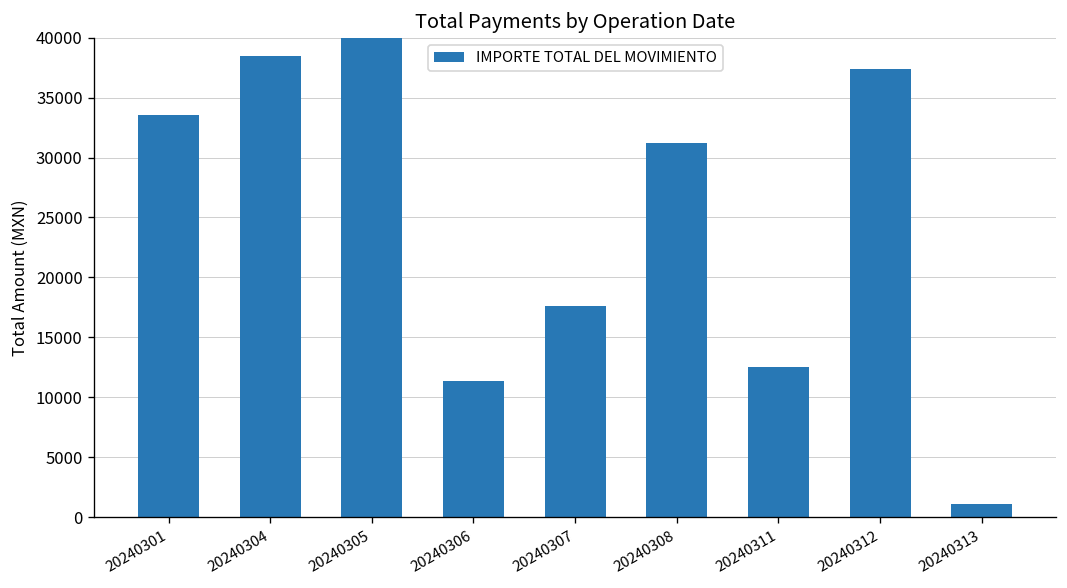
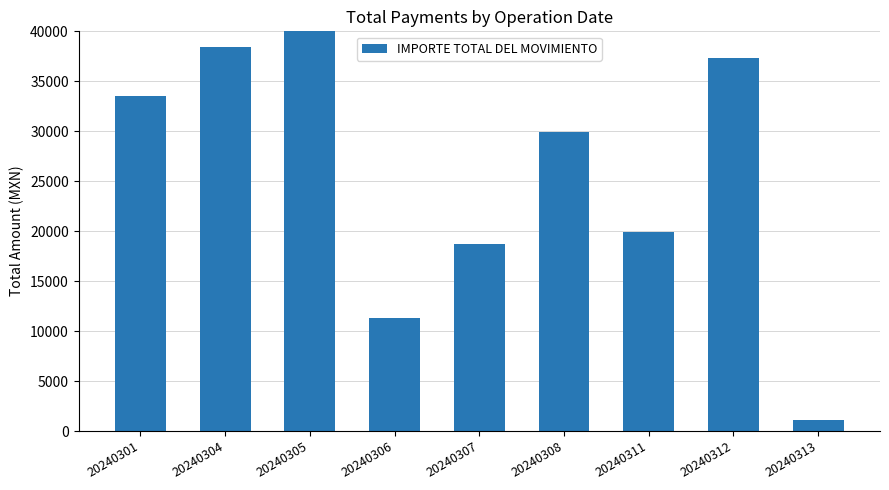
  {
    "20240301": 34000,
    "20240304": 38000,
    "20240306": 11000,
-   "20240307": 18000,
-   "20240308": 31000,
-   "20240311": 13000,
+   "20240307": 19000,
+   "20240308": 30000,
+   "20240311": 20000,
    "20240312": 37000,
    "20240313": 1000
  }
